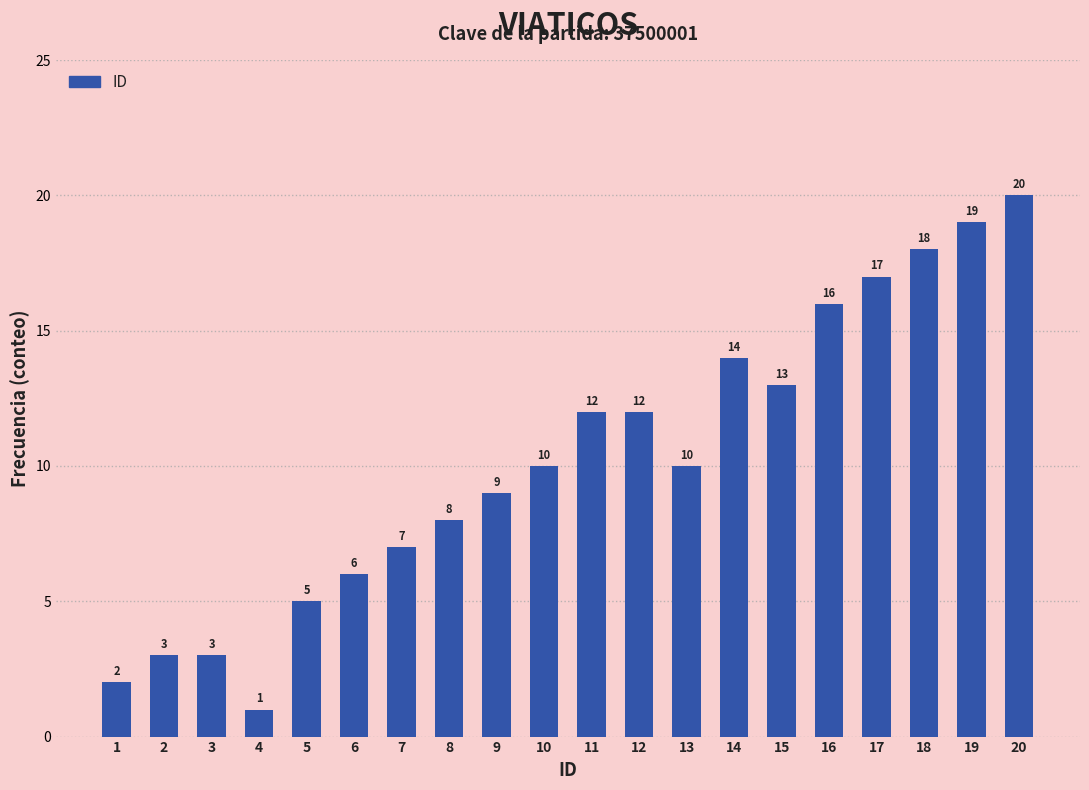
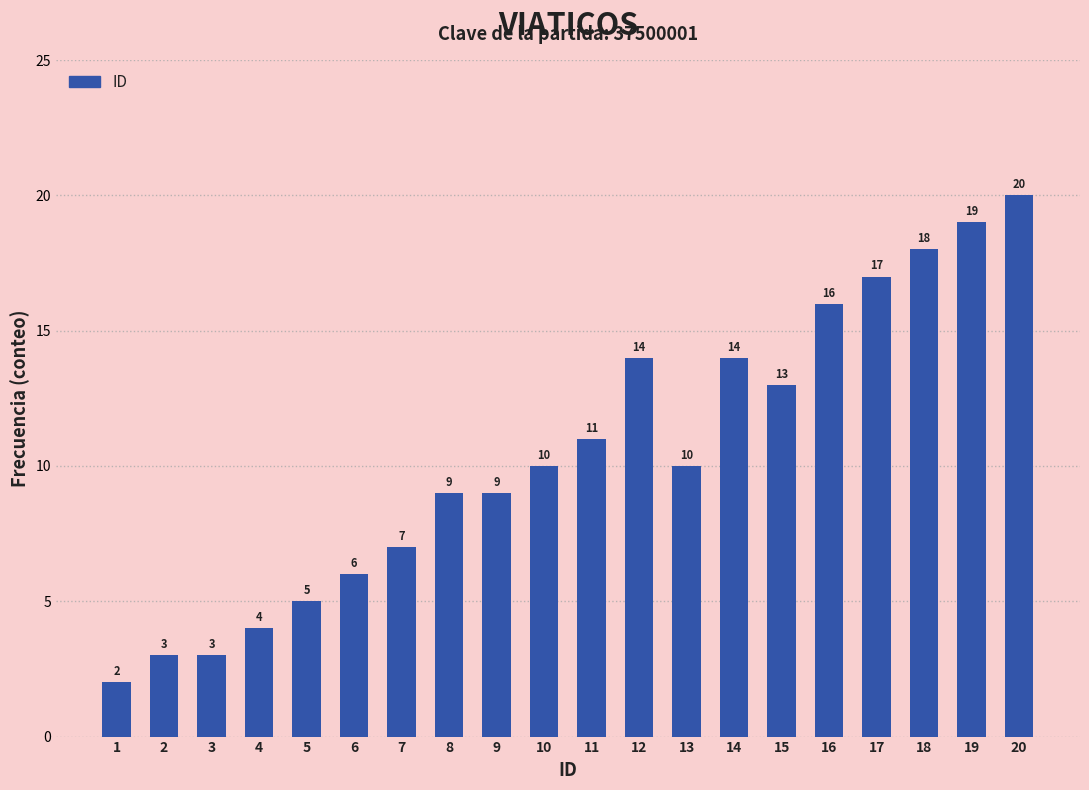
  {
    "1": 2,
    "2": 3,
    "3": 3,
-   "4": 1,
+   "4": 4,
    "5": 5,
    "6": 6,
    "7": 7,
-   "8": 8,
+   "8": 9,
    "9": 9,
    "10": 10,
-   "11": 12,
-   "12": 12,
+   "11": 11,
+   "12": 14,
    "13": 10,
    "14": 14,
    "15": 13,
    "16": 16,
    "17": 17,
    "18": 18,
    "19": 19,
    "20": 20
  }
